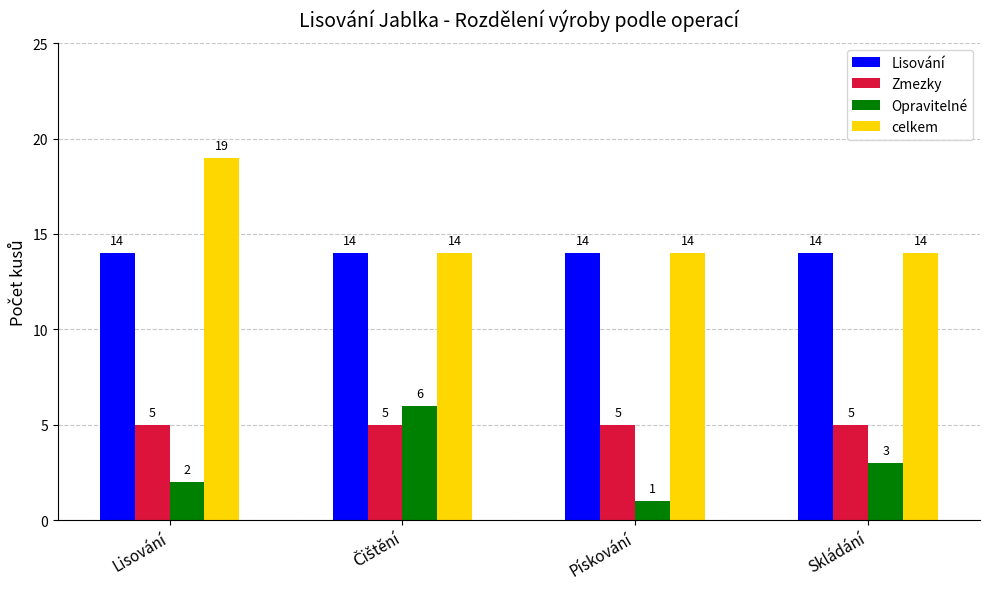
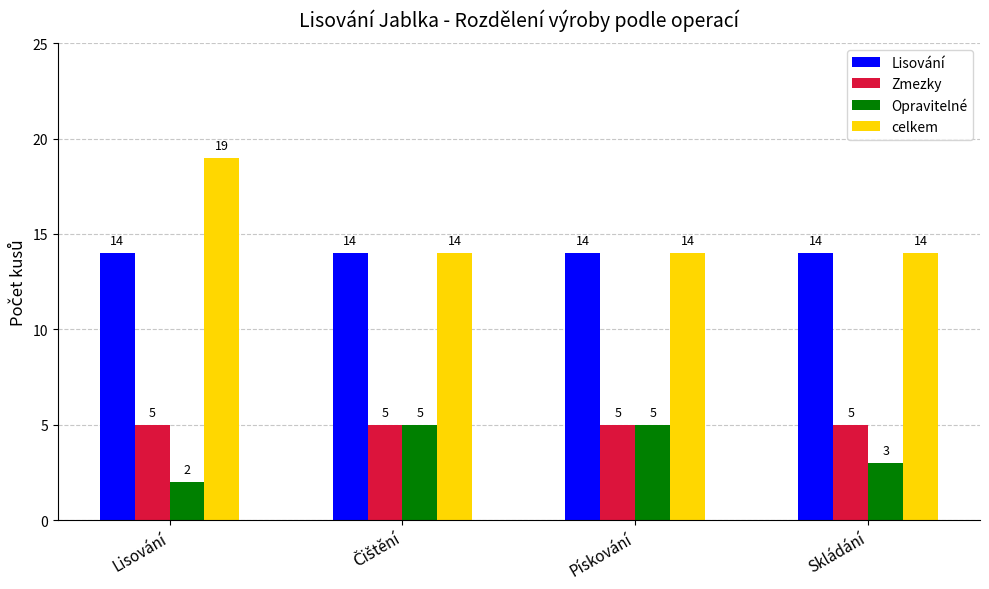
  {
    "Lisování": {
      "Lisování": 14,
      "Čištění": 14,
      "Pískování": 14,
      "Skládání": 14
    },
    "Zmezky": {
      "Lisování": 5,
      "Čištění": 5,
      "Pískování": 5,
      "Skládání": 5
    },
    "Opravitelné": {
      "Lisování": 2,
-     "Čištění": 6,
-     "Pískování": 1,
+     "Čištění": 5,
+     "Pískování": 5,
      "Skládání": 3
    },
    "celkem": {
      "Lisování": 19,
      "Čištění": 14,
      "Pískování": 14,
      "Skládání": 14
    }
  }
